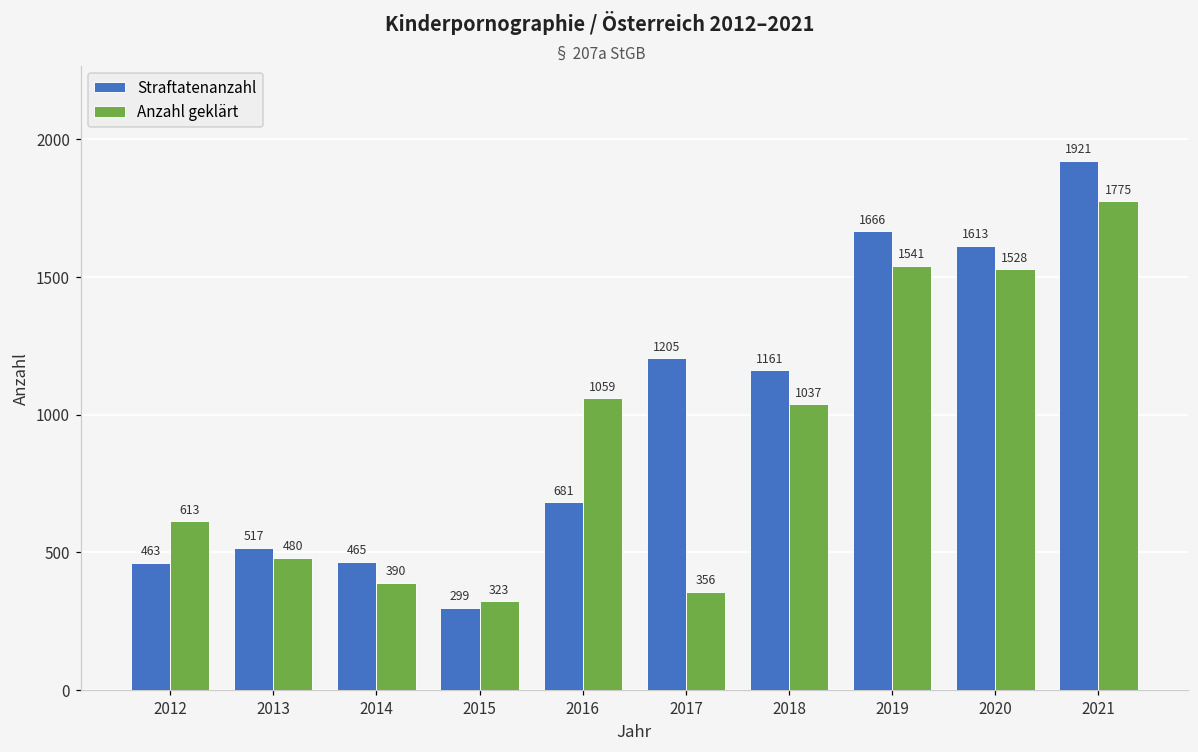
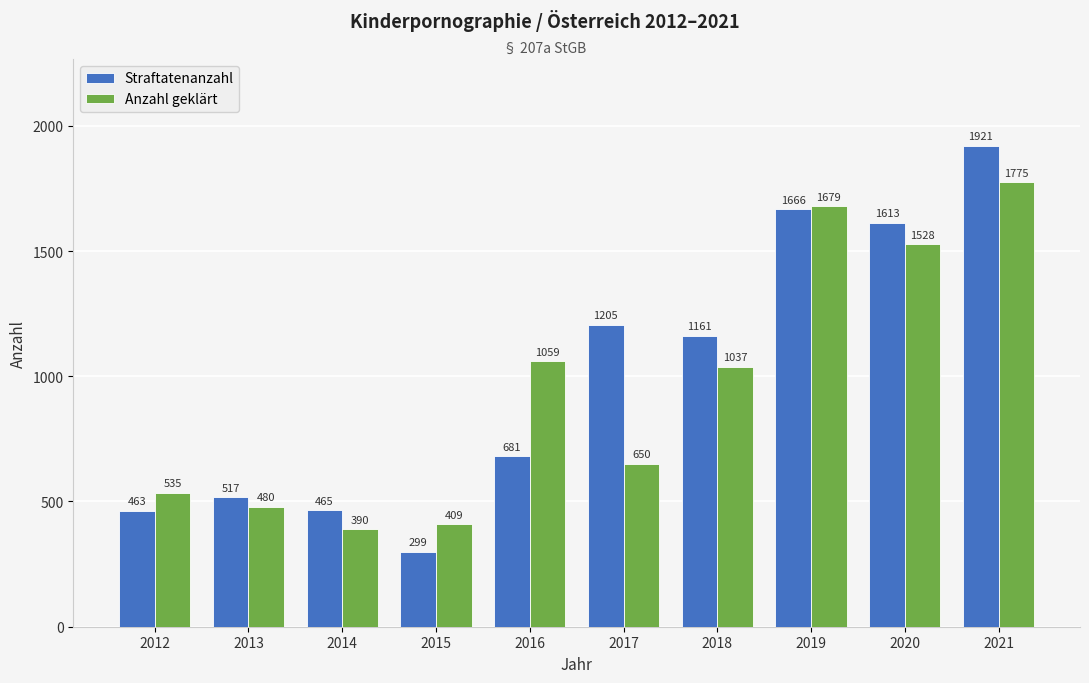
  {
    "Straftatenanzahl": {
      "2012": 463,
      "2013": 517,
      "2014": 465,
      "2015": 299,
      "2016": 681,
      "2017": 1205,
      "2018": 1161,
      "2019": 1666,
      "2020": 1613,
      "2021": 1921
    },
    "Anzahl geklärt": {
-     "2012": 613,
+     "2012": 535,
      "2013": 480,
      "2014": 390,
-     "2015": 323,
+     "2015": 409,
      "2016": 1059,
-     "2017": 356,
+     "2017": 650,
      "2018": 1037,
-     "2019": 1541,
+     "2019": 1679,
      "2020": 1528,
      "2021": 1775
    }
  }
